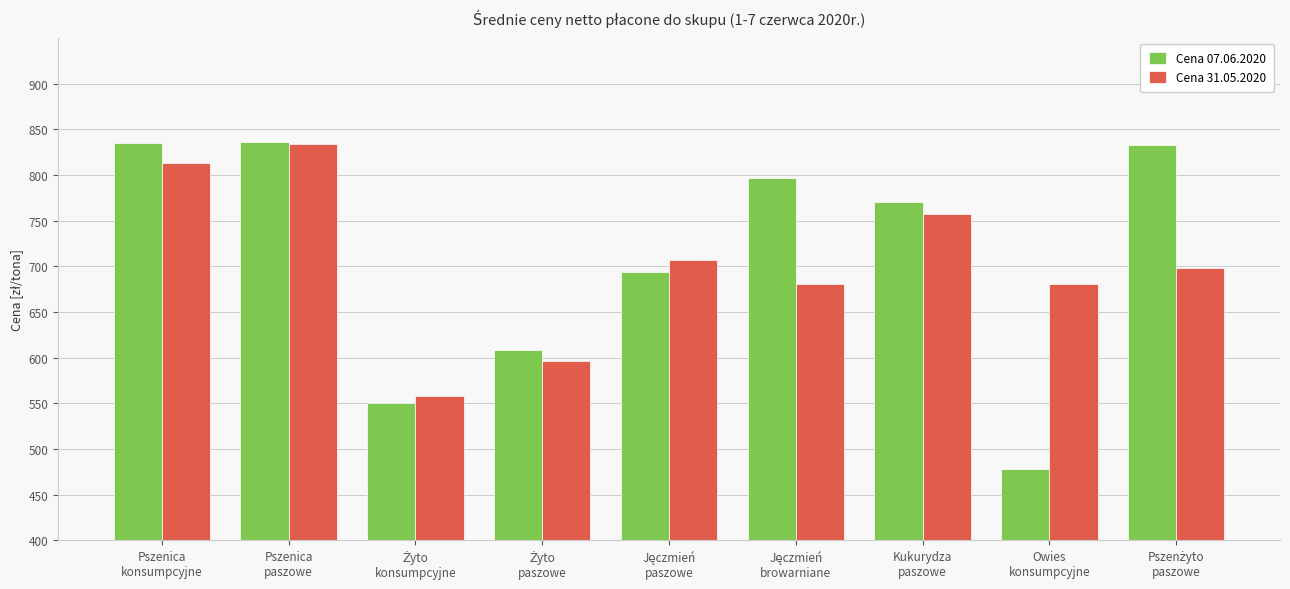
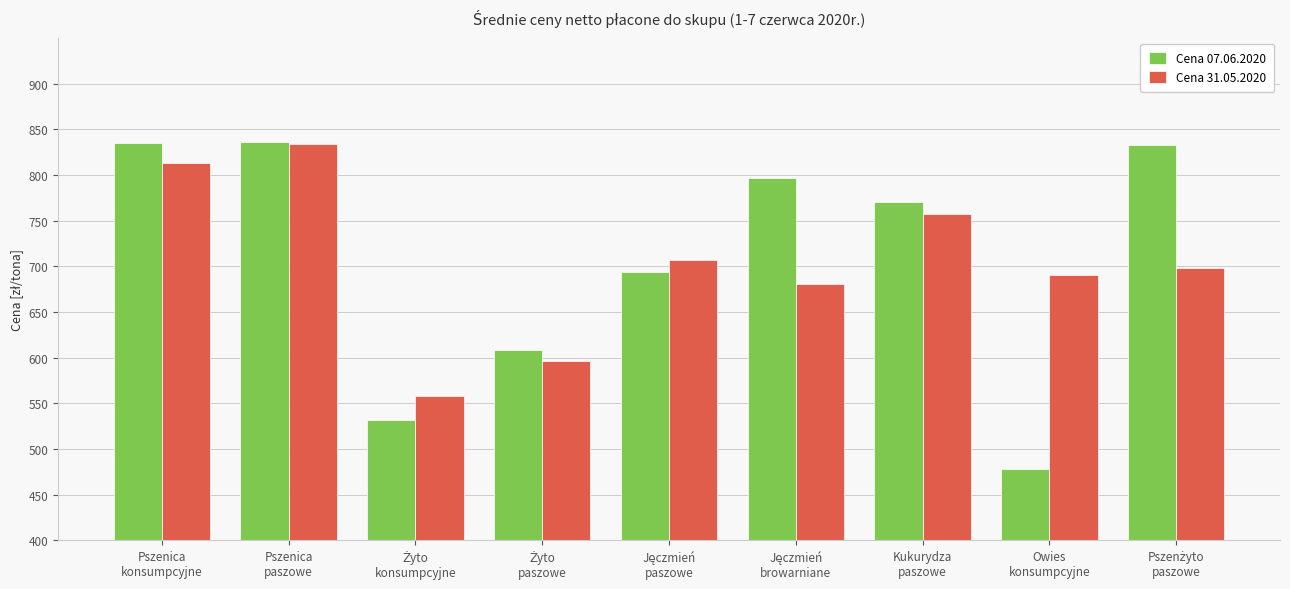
  {
    "Cena 07.06.2020": {
      "Pszenica konsumpcyjne": 830,
      "Pszenica paszowe": 840,
-     "Żyto konsumpcyjne": 550,
+     "Żyto konsumpcyjne": 530,
      "Żyto paszowe": 610,
      "Jęczmień paszowe": 690,
      "Jęczmień browarniane": 800,
      "Kukurydza paszowe": 770,
      "Owies konsumpcyjne": 480,
      "Pszenżyto paszowe": 830
    },
    "Cena 31.05.2020": {
      "Pszenica konsumpcyjne": 810,
      "Pszenica paszowe": 830,
      "Żyto konsumpcyjne": 560,
      "Żyto paszowe": 600,
      "Jęczmień paszowe": 710,
      "Jęczmień browarniane": 680,
      "Kukurydza paszowe": 760,
-     "Owies konsumpcyjne": 680,
+     "Owies konsumpcyjne": 690,
      "Pszenżyto paszowe": 700
    }
  }
